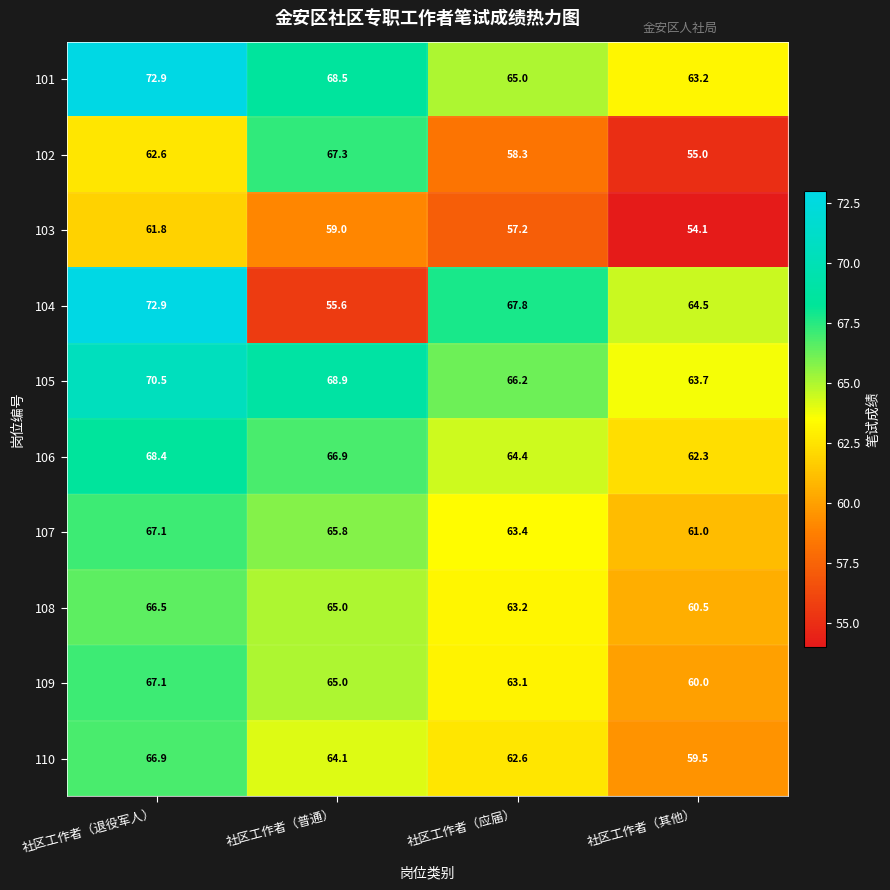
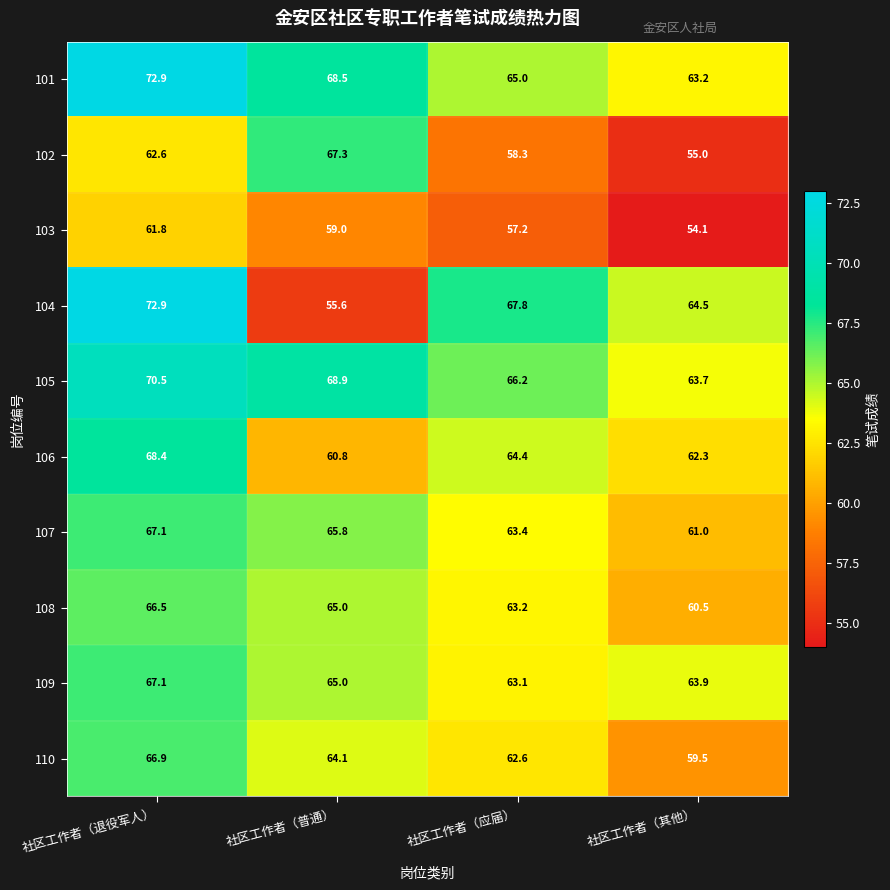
  {
    "101": {
      "社区工作者（退役军人）": 72.9,
      "社区工作者（普通）": 68.5,
      "社区工作者（应届）": 65.0,
      "社区工作者（其他）": 63.2
    },
    "102": {
      "社区工作者（退役军人）": 62.6,
      "社区工作者（普通）": 67.3,
      "社区工作者（应届）": 58.3,
      "社区工作者（其他）": 55.0
    },
    "103": {
      "社区工作者（退役军人）": 61.8,
      "社区工作者（普通）": 59.0,
      "社区工作者（应届）": 57.2,
      "社区工作者（其他）": 54.1
    },
    "104": {
      "社区工作者（退役军人）": 72.9,
      "社区工作者（普通）": 55.6,
      "社区工作者（应届）": 67.8,
      "社区工作者（其他）": 64.5
    },
    "105": {
      "社区工作者（退役军人）": 70.5,
      "社区工作者（普通）": 68.9,
      "社区工作者（应届）": 66.2,
      "社区工作者（其他）": 63.7
    },
    "106": {
      "社区工作者（退役军人）": 68.4,
-     "社区工作者（普通）": 66.9,
+     "社区工作者（普通）": 60.8,
      "社区工作者（应届）": 64.4,
      "社区工作者（其他）": 62.3
    },
    "107": {
      "社区工作者（退役军人）": 67.1,
      "社区工作者（普通）": 65.8,
      "社区工作者（应届）": 63.4,
      "社区工作者（其他）": 61.0
    },
    "108": {
      "社区工作者（退役军人）": 66.5,
      "社区工作者（普通）": 65.0,
      "社区工作者（应届）": 63.2,
      "社区工作者（其他）": 60.5
    },
    "109": {
      "社区工作者（退役军人）": 67.1,
      "社区工作者（普通）": 65.0,
      "社区工作者（应届）": 63.1,
-     "社区工作者（其他）": 60.0
+     "社区工作者（其他）": 63.9
    },
    "110": {
      "社区工作者（退役军人）": 66.9,
      "社区工作者（普通）": 64.1,
      "社区工作者（应届）": 62.6,
      "社区工作者（其他）": 59.5
    }
  }
